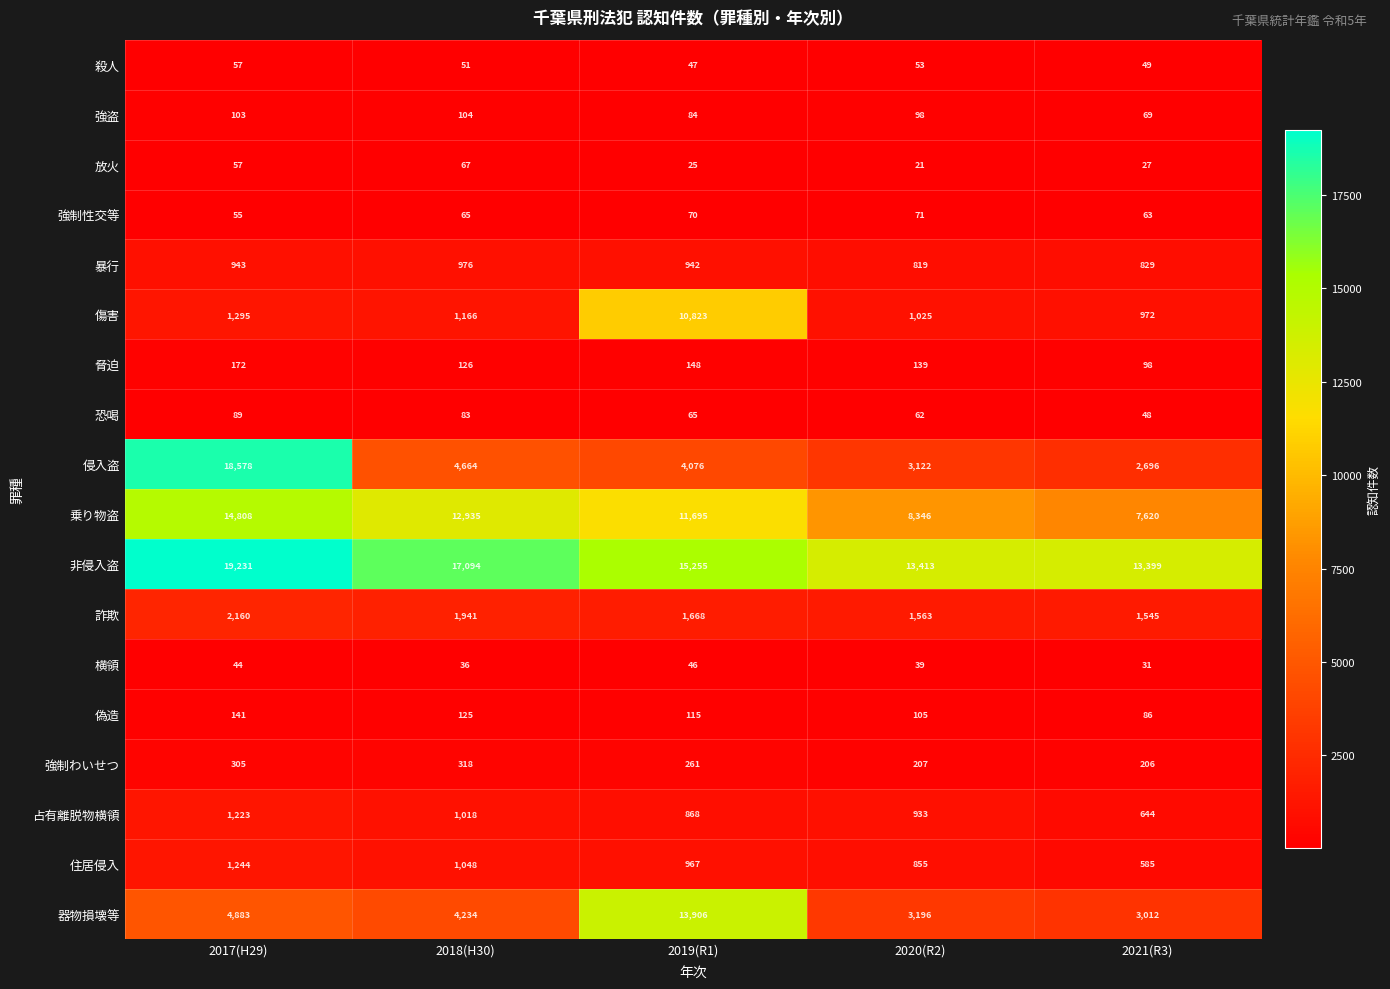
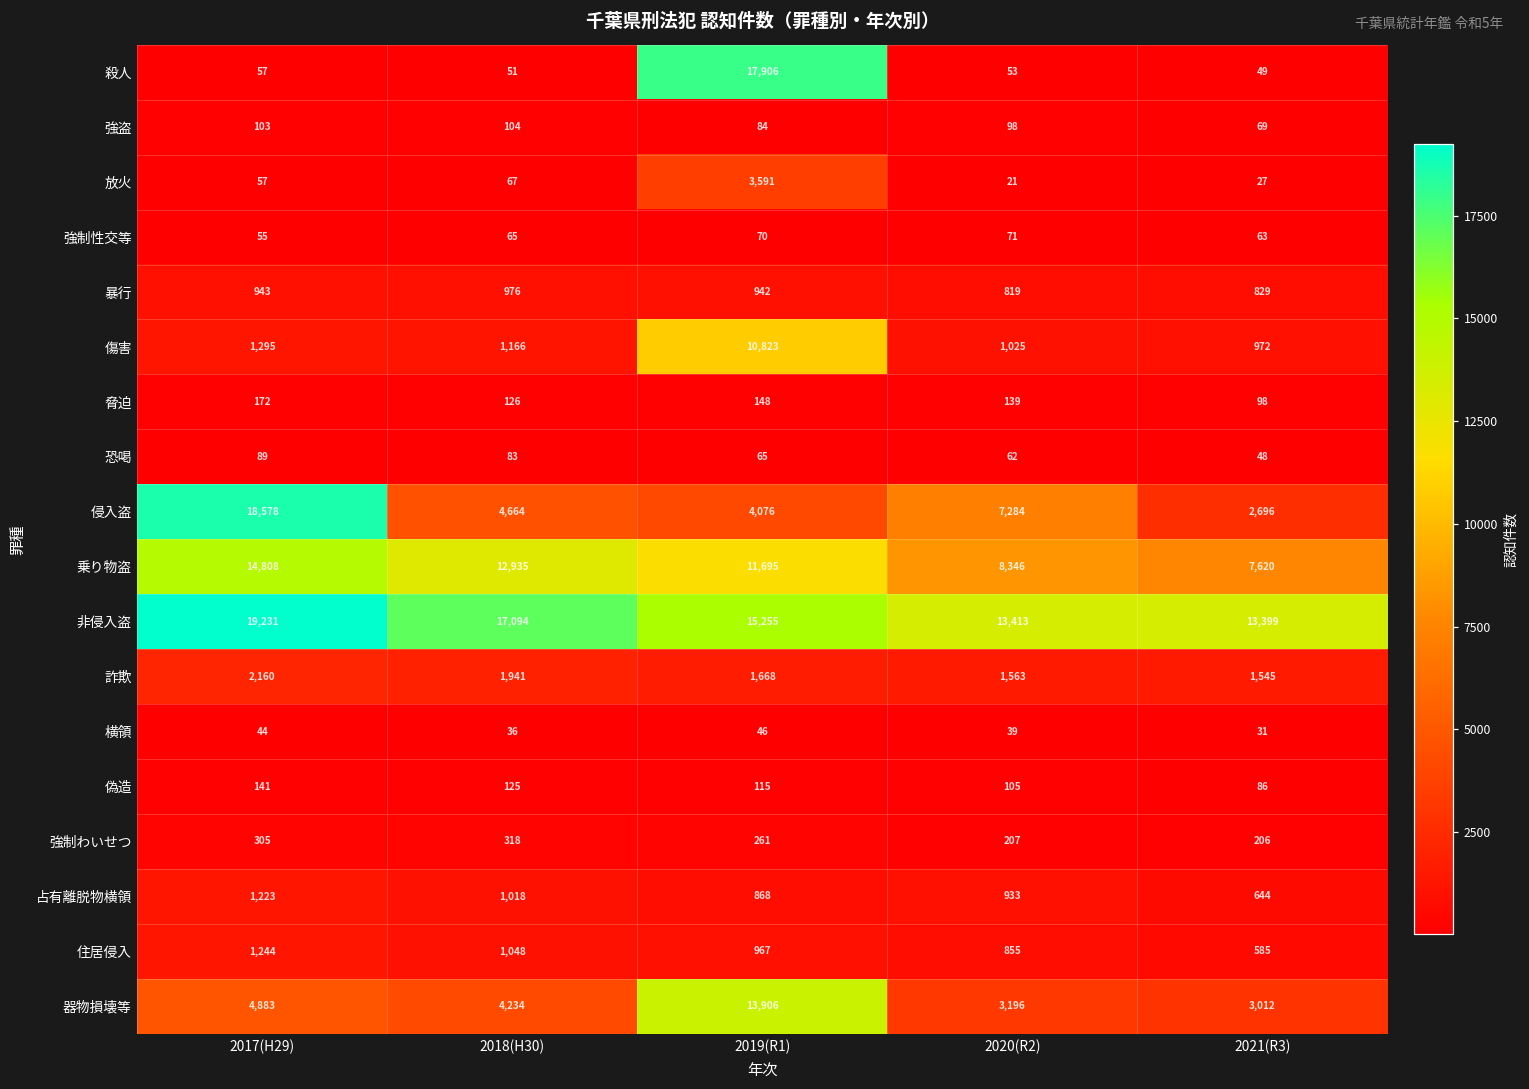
  {
    "殺人": {
      "2017(H29)": "57",
      "2018(H30)": "51",
-     "2019(R1)": "47",
+     "2019(R1)": "17,906",
      "2020(R2)": "53",
      "2021(R3)": "49"
    },
    "強盗": {
      "2017(H29)": "103",
      "2018(H30)": "104",
      "2019(R1)": "84",
      "2020(R2)": "98",
      "2021(R3)": "69"
    },
    "放火": {
      "2017(H29)": "57",
      "2018(H30)": "67",
-     "2019(R1)": "25",
+     "2019(R1)": "3,591",
      "2020(R2)": "21",
      "2021(R3)": "27"
    },
    "強制性交等": {
      "2017(H29)": "55",
      "2018(H30)": "65",
      "2019(R1)": "70",
      "2020(R2)": "71",
      "2021(R3)": "63"
    },
    "暴行": {
      "2017(H29)": "943",
      "2018(H30)": "976",
      "2019(R1)": "942",
      "2020(R2)": "819",
      "2021(R3)": "829"
    },
    "傷害": {
      "2017(H29)": "1,295",
      "2018(H30)": "1,166",
      "2019(R1)": "10,823",
      "2020(R2)": "1,025",
      "2021(R3)": "972"
    },
    "脅迫": {
      "2017(H29)": "172",
      "2018(H30)": "126",
      "2019(R1)": "148",
      "2020(R2)": "139",
      "2021(R3)": "98"
    },
    "恐喝": {
      "2017(H29)": "89",
      "2018(H30)": "83",
      "2019(R1)": "65",
      "2020(R2)": "62",
      "2021(R3)": "48"
    },
    "侵入盗": {
      "2017(H29)": "18,578",
      "2018(H30)": "4,664",
      "2019(R1)": "4,076",
-     "2020(R2)": "3,122",
+     "2020(R2)": "7,284",
      "2021(R3)": "2,696"
    },
    "乗り物盗": {
      "2017(H29)": "14,808",
      "2018(H30)": "12,935",
      "2019(R1)": "11,695",
      "2020(R2)": "8,346",
      "2021(R3)": "7,620"
    },
    "非侵入盗": {
      "2017(H29)": "19,231",
      "2018(H30)": "17,094",
      "2019(R1)": "15,255",
      "2020(R2)": "13,413",
      "2021(R3)": "13,399"
    },
    "詐欺": {
      "2017(H29)": "2,160",
      "2018(H30)": "1,941",
      "2019(R1)": "1,668",
      "2020(R2)": "1,563",
      "2021(R3)": "1,545"
    },
    "横領": {
      "2017(H29)": "44",
      "2018(H30)": "36",
      "2019(R1)": "46",
      "2020(R2)": "39",
      "2021(R3)": "31"
    },
    "偽造": {
      "2017(H29)": "141",
      "2018(H30)": "125",
      "2019(R1)": "115",
      "2020(R2)": "105",
      "2021(R3)": "86"
    },
    "強制わいせつ": {
      "2017(H29)": "305",
      "2018(H30)": "318",
      "2019(R1)": "261",
      "2020(R2)": "207",
      "2021(R3)": "206"
    },
    "占有離脱物横領": {
      "2017(H29)": "1,223",
      "2018(H30)": "1,018",
      "2019(R1)": "868",
      "2020(R2)": "933",
      "2021(R3)": "644"
    },
    "住居侵入": {
      "2017(H29)": "1,244",
      "2018(H30)": "1,048",
      "2019(R1)": "967",
      "2020(R2)": "855",
      "2021(R3)": "585"
    },
    "器物損壊等": {
      "2017(H29)": "4,883",
      "2018(H30)": "4,234",
      "2019(R1)": "13,906",
      "2020(R2)": "3,196",
      "2021(R3)": "3,012"
    }
  }
